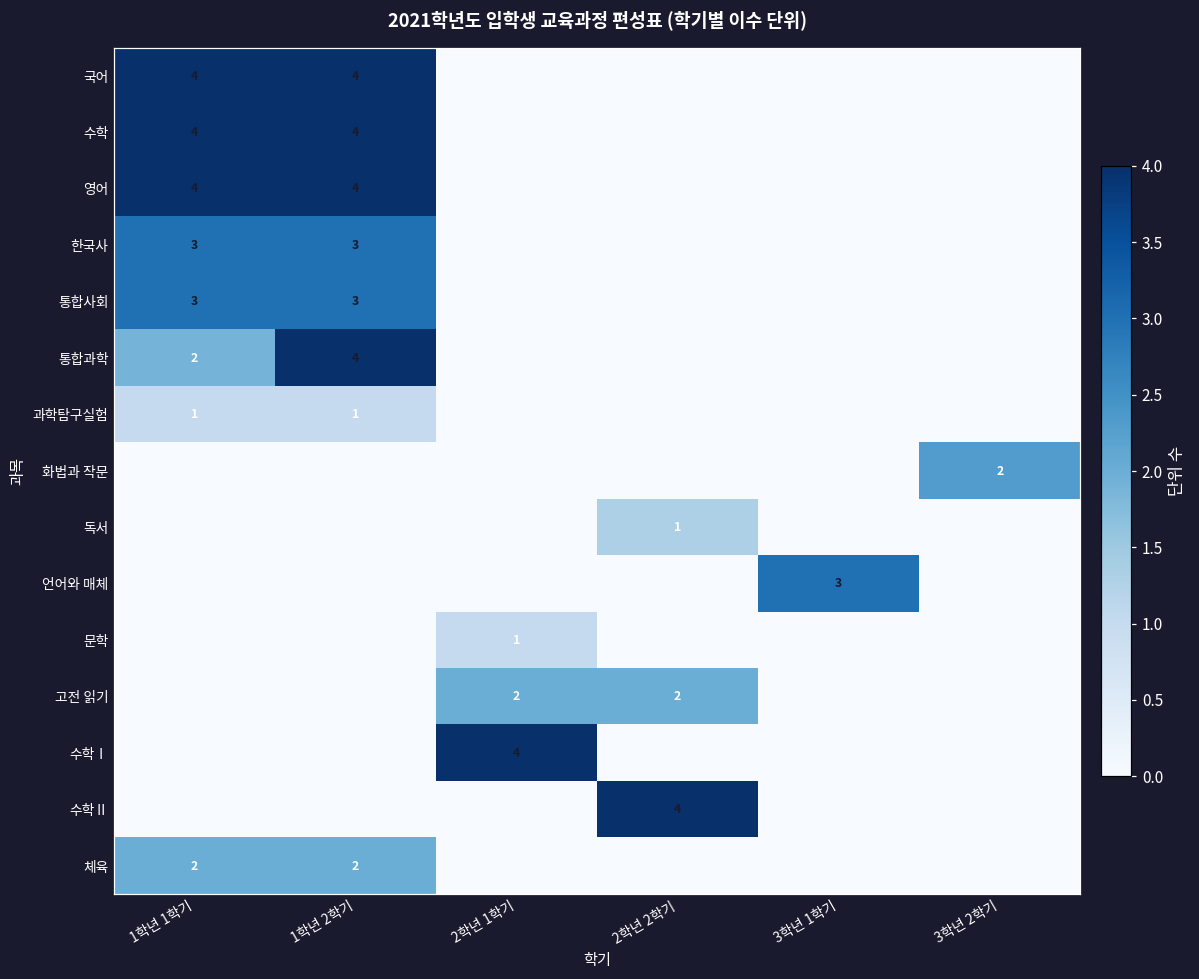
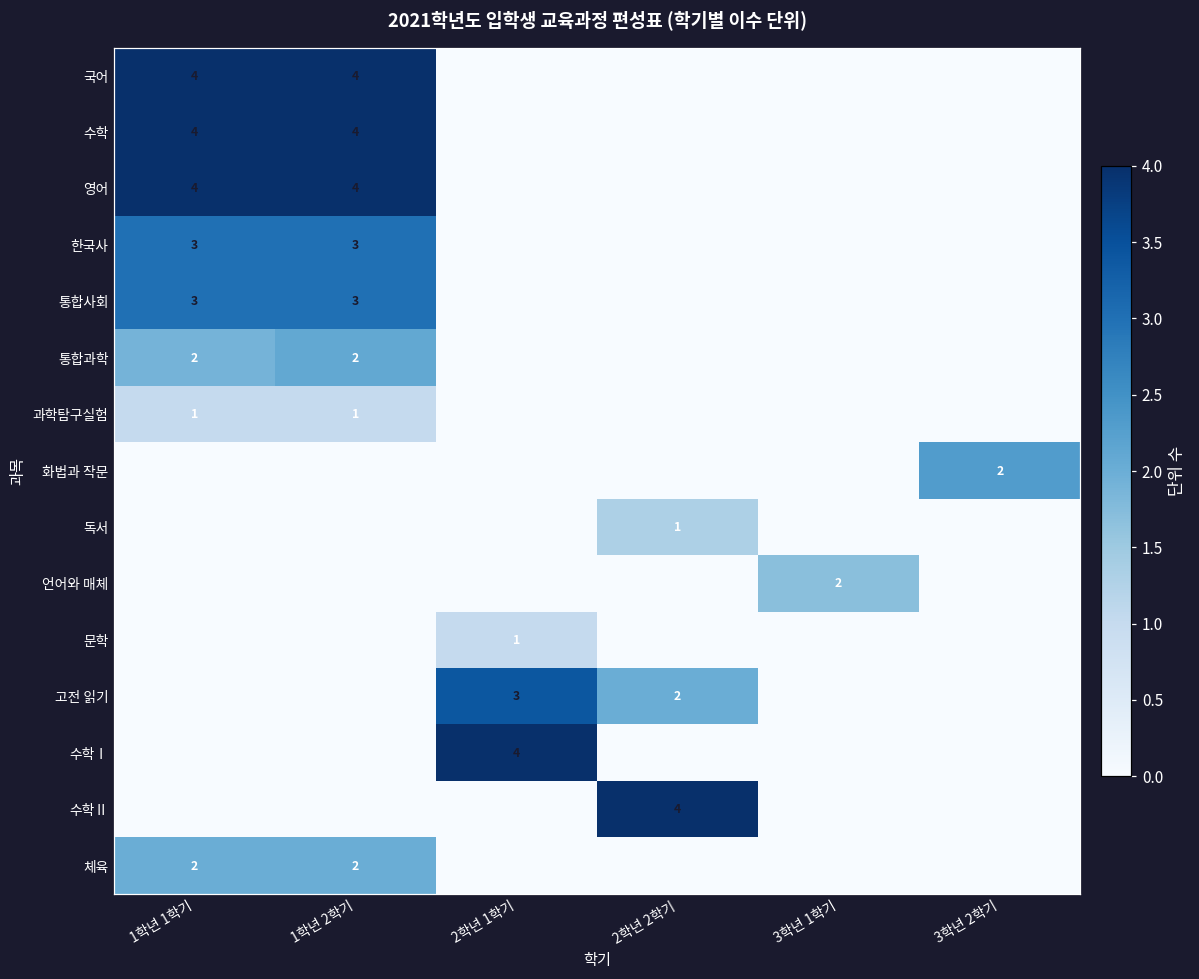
  {
    "국어": {
      "1학년 1학기": 4,
      "1학년 2학기": 4
    },
    "수학": {
      "1학년 1학기": 4,
      "1학년 2학기": 4
    },
    "영어": {
      "1학년 1학기": 4,
      "1학년 2학기": 4
    },
    "한국사": {
      "1학년 1학기": 3,
      "1학년 2학기": 3
    },
    "통합사회": {
      "1학년 1학기": 3,
      "1학년 2학기": 3
    },
    "통합과학": {
      "1학년 1학기": 2,
-     "1학년 2학기": 4
+     "1학년 2학기": 2
    },
    "과학탐구실험": {
      "1학년 1학기": 1,
      "1학년 2학기": 1
    },
    "화법과 작문": {
      "3학년 2학기": 2
    },
    "독서": {
      "2학년 2학기": 1
    },
    "언어와 매체": {
-     "3학년 1학기": 3
+     "3학년 1학기": 2
    },
    "문학": {
      "2학년 1학기": 1
    },
    "고전 읽기": {
-     "2학년 1학기": 2,
+     "2학년 1학기": 3,
      "2학년 2학기": 2
    },
    "수학Ⅰ": {
      "2학년 1학기": 4
    },
    "수학Ⅱ": {
      "2학년 2학기": 4
    },
    "체육": {
      "1학년 1학기": 2,
      "1학년 2학기": 2
    }
  }
